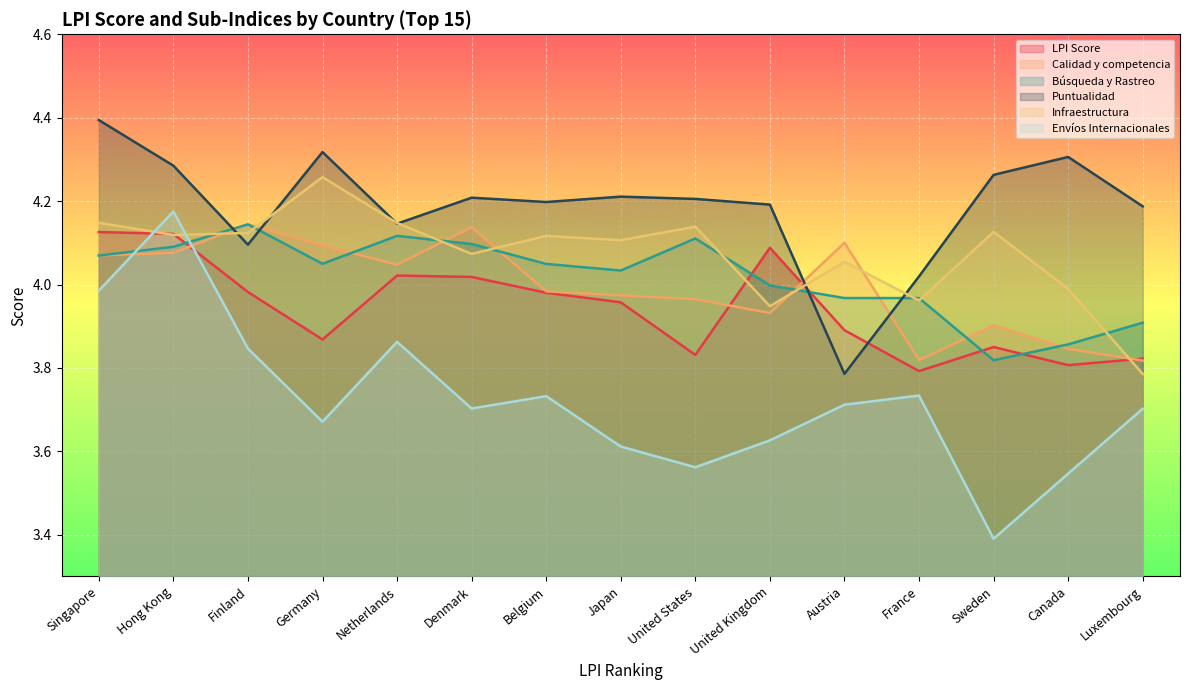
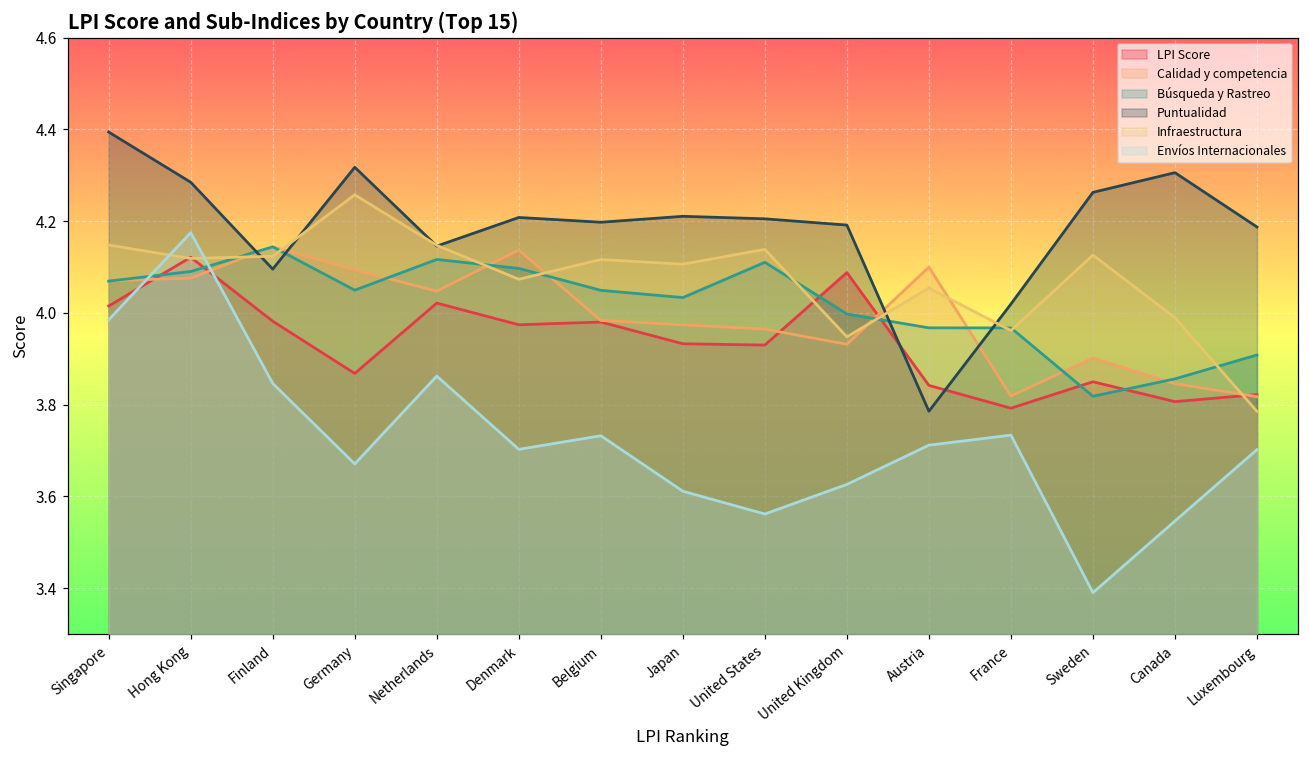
  {
    "LPI Score": {
-     "Singapore": 4.13,
+     "Singapore": 4.02,
      "Finland": 3.98,
      "Germany": 3.87,
      "Netherlands": 4.02,
-     "Denmark": 4.02,
-     "Japan": 3.96,
-     "United States": 3.83,
+     "Denmark": 3.97,
+     "Japan": 3.93,
+     "United States": 3.93,
      "United Kingdom": 4.09,
-     "Austria": 3.89,
+     "Austria": 3.84,
      "France": 3.79,
      "Sweden": 3.85,
      "Canada": 3.81
    }
  }
